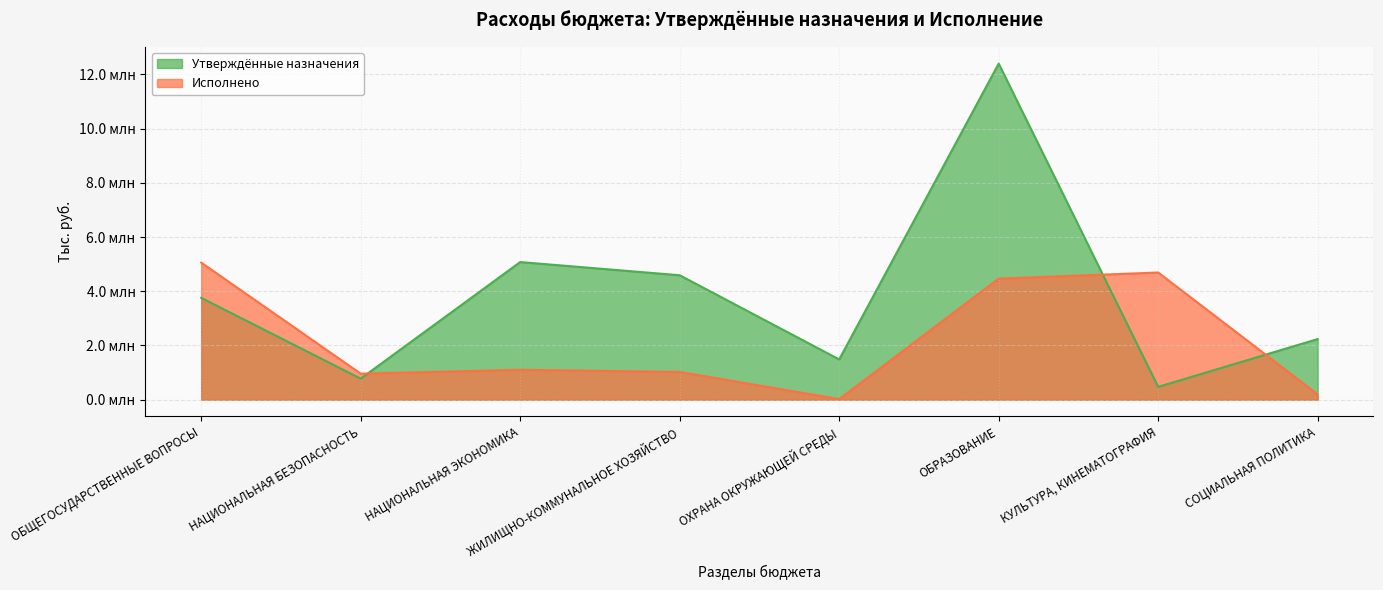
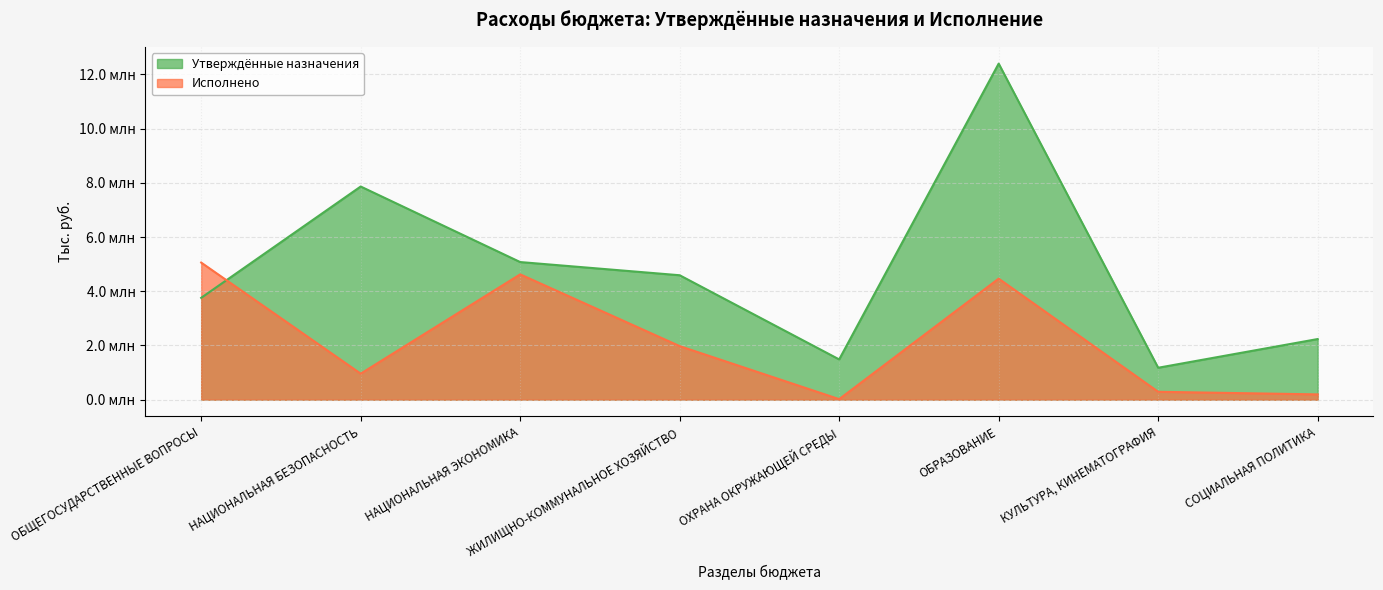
  {
    "Утверждённые назначения": {
      "ОБЩЕГОСУДАРСТВЕННЫЕ ВОПРОСЫ": "3.8 млн",
-     "НАЦИОНАЛЬНАЯ БЕЗОПАСНОСТЬ": "0.8 млн",
+     "НАЦИОНАЛЬНАЯ БЕЗОПАСНОСТЬ": "7.9 млн",
      "НАЦИОНАЛЬНАЯ ЭКОНОМИКА": "5.1 млн",
      "ЖИЛИЩНО-КОММУНАЛЬНОЕ ХОЗЯЙСТВО": "4.6 млн",
      "ОХРАНА ОКРУЖАЮЩЕЙ СРЕДЫ": "1.5 млн",
      "ОБРАЗОВАНИЕ": "12.4 млн",
-     "КУЛЬТУРА, КИНЕМАТОГРАФИЯ": "0.5 млн",
+     "КУЛЬТУРА, КИНЕМАТОГРАФИЯ": "1.2 млн",
      "СОЦИАЛЬНАЯ ПОЛИТИКА": "2.2 млн"
    },
    "Исполнено": {
      "ОБЩЕГОСУДАРСТВЕННЫЕ ВОПРОСЫ": "5.1 млн",
      "НАЦИОНАЛЬНАЯ БЕЗОПАСНОСТЬ": "1.0 млн",
-     "НАЦИОНАЛЬНАЯ ЭКОНОМИКА": "1.1 млн",
-     "ЖИЛИЩНО-КОММУНАЛЬНОЕ ХОЗЯЙСТВО": "1.0 млн",
+     "НАЦИОНАЛЬНАЯ ЭКОНОМИКА": "4.6 млн",
+     "ЖИЛИЩНО-КОММУНАЛЬНОЕ ХОЗЯЙСТВО": "2.0 млн",
      "ОХРАНА ОКРУЖАЮЩЕЙ СРЕДЫ": "0.0 млн",
      "ОБРАЗОВАНИЕ": "4.5 млн",
-     "КУЛЬТУРА, КИНЕМАТОГРАФИЯ": "4.7 млн",
+     "КУЛЬТУРА, КИНЕМАТОГРАФИЯ": "0.3 млн",
      "СОЦИАЛЬНАЯ ПОЛИТИКА": "0.2 млн"
    }
  }
